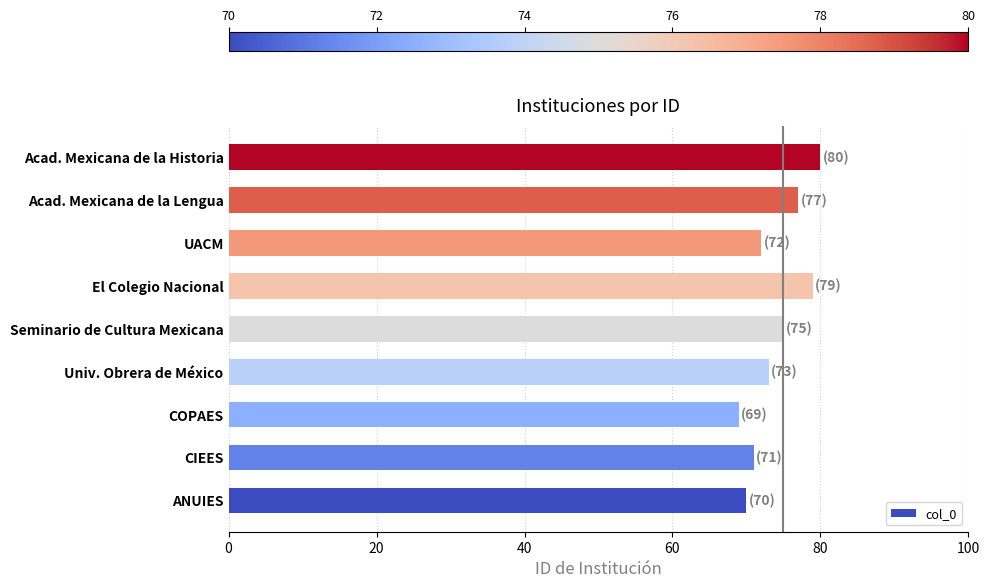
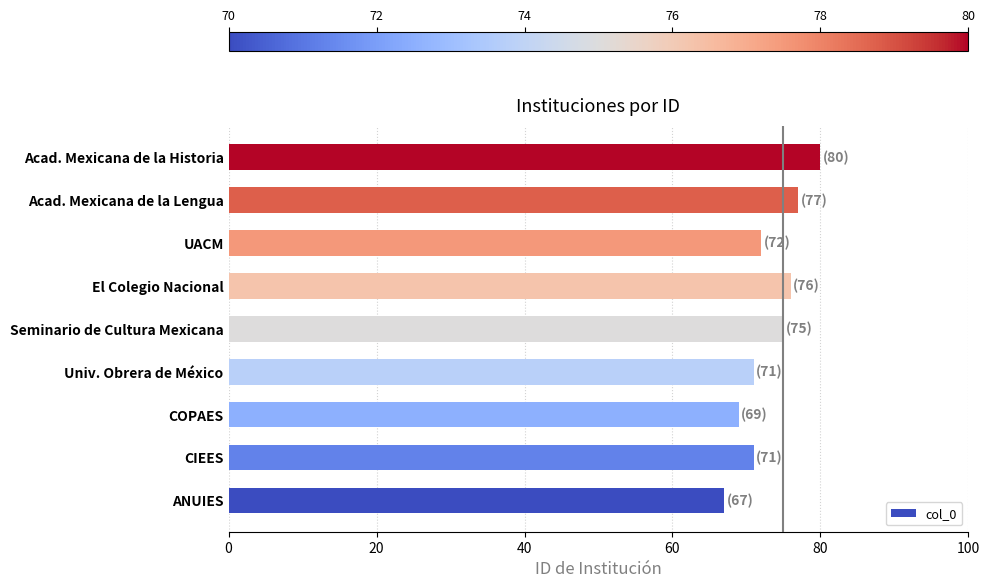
  {
    "Acad. Mexicana de la Historia": "(80)",
    "Acad. Mexicana de la Lengua": "(77)",
    "UACM": "(72)",
-   "El Colegio Nacional": "(79)",
+   "El Colegio Nacional": "(76)",
    "Seminario de Cultura Mexicana": "(75)",
-   "Univ. Obrera de México": "(73)",
+   "Univ. Obrera de México": "(71)",
    "COPAES": "(69)",
    "CIEES": "(71)",
-   "ANUIES": "(70)"
+   "ANUIES": "(67)"
  }
